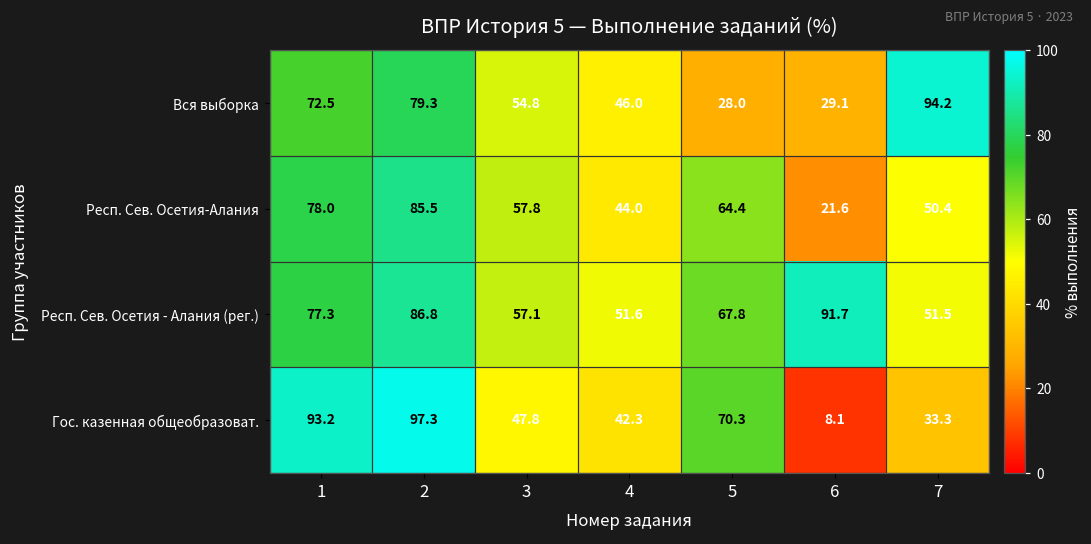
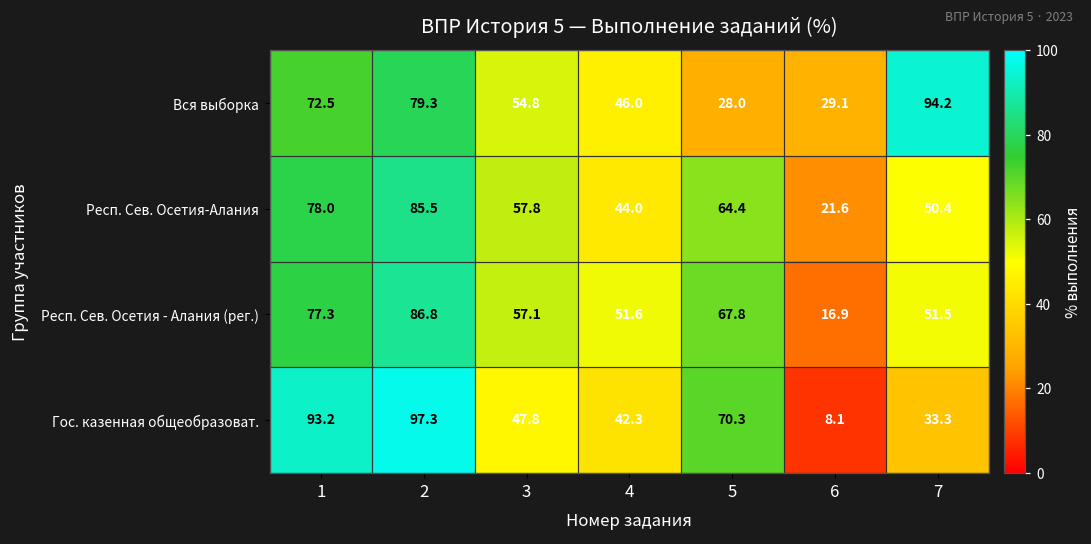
  {
    "Вся выборка": {
      "1": 72.5,
      "2": 79.3,
      "3": 54.8,
      "4": 46.0,
      "5": 28.0,
      "6": 29.1,
      "7": 94.2
    },
    "Респ. Сев. Осетия-Алания": {
      "1": 78.0,
      "2": 85.5,
      "3": 57.8,
      "4": 44.0,
      "5": 64.4,
      "6": 21.6,
      "7": 50.4
    },
    "Респ. Сев. Осетия - Алания (рег.)": {
      "1": 77.3,
      "2": 86.8,
      "3": 57.1,
      "4": 51.6,
      "5": 67.8,
-     "6": 91.7,
+     "6": 16.9,
      "7": 51.5
    },
    "Гос. казенная общеобразоват.": {
      "1": 93.2,
      "2": 97.3,
      "3": 47.8,
      "4": 42.3,
      "5": 70.3,
      "6": 8.1,
      "7": 33.3
    }
  }
